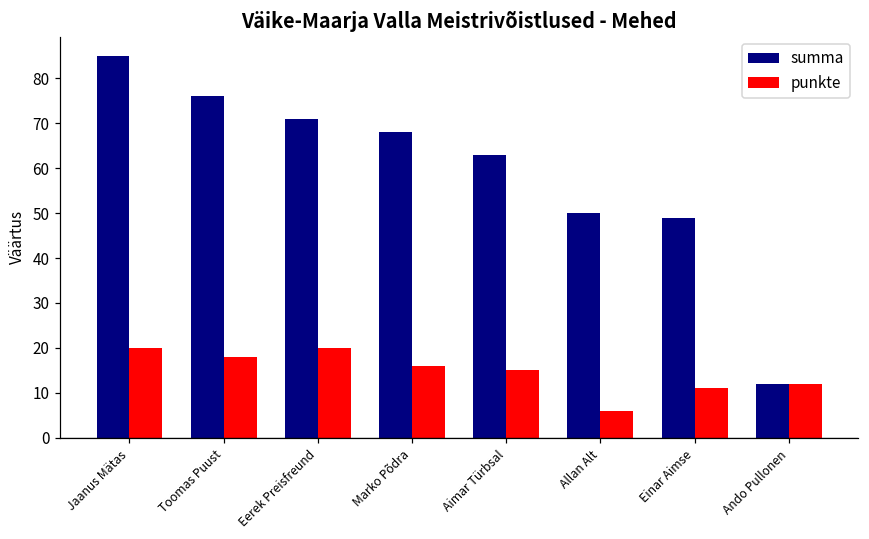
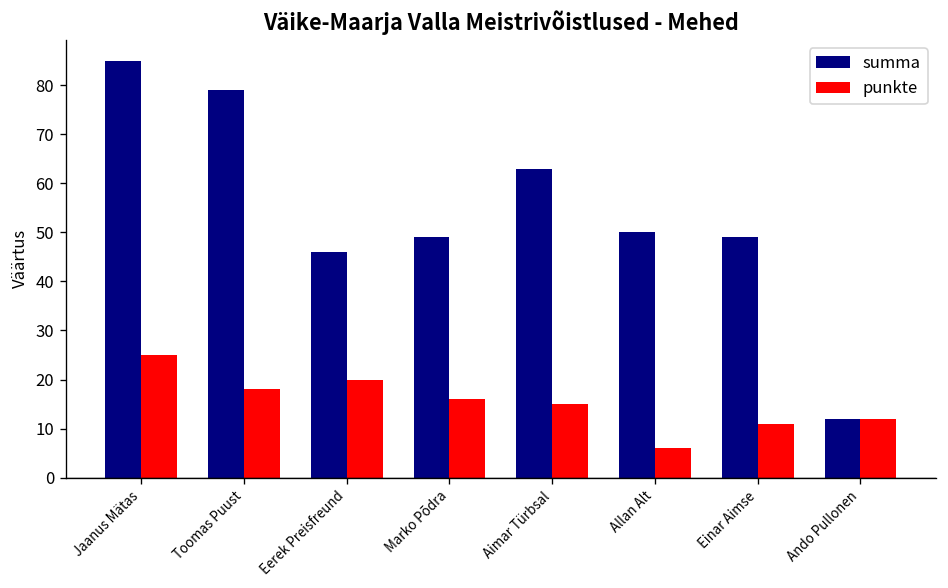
  {
    "summa": {
      "Jaanus Mätas": 85,
-     "Toomas Puust": 76,
-     "Eerek Preisfreund": 71,
-     "Marko Põdra": 68,
+     "Toomas Puust": 79,
+     "Eerek Preisfreund": 46,
+     "Marko Põdra": 49,
      "Aimar Türbsal": 63,
      "Allan Alt": 50,
      "Einar Aimse": 49,
      "Ando Pullonen": 12
    },
    "punkte": {
-     "Jaanus Mätas": 20,
+     "Jaanus Mätas": 25,
      "Toomas Puust": 18,
      "Eerek Preisfreund": 20,
      "Marko Põdra": 16,
      "Aimar Türbsal": 15,
      "Allan Alt": 6,
      "Einar Aimse": 11,
      "Ando Pullonen": 12
    }
  }
